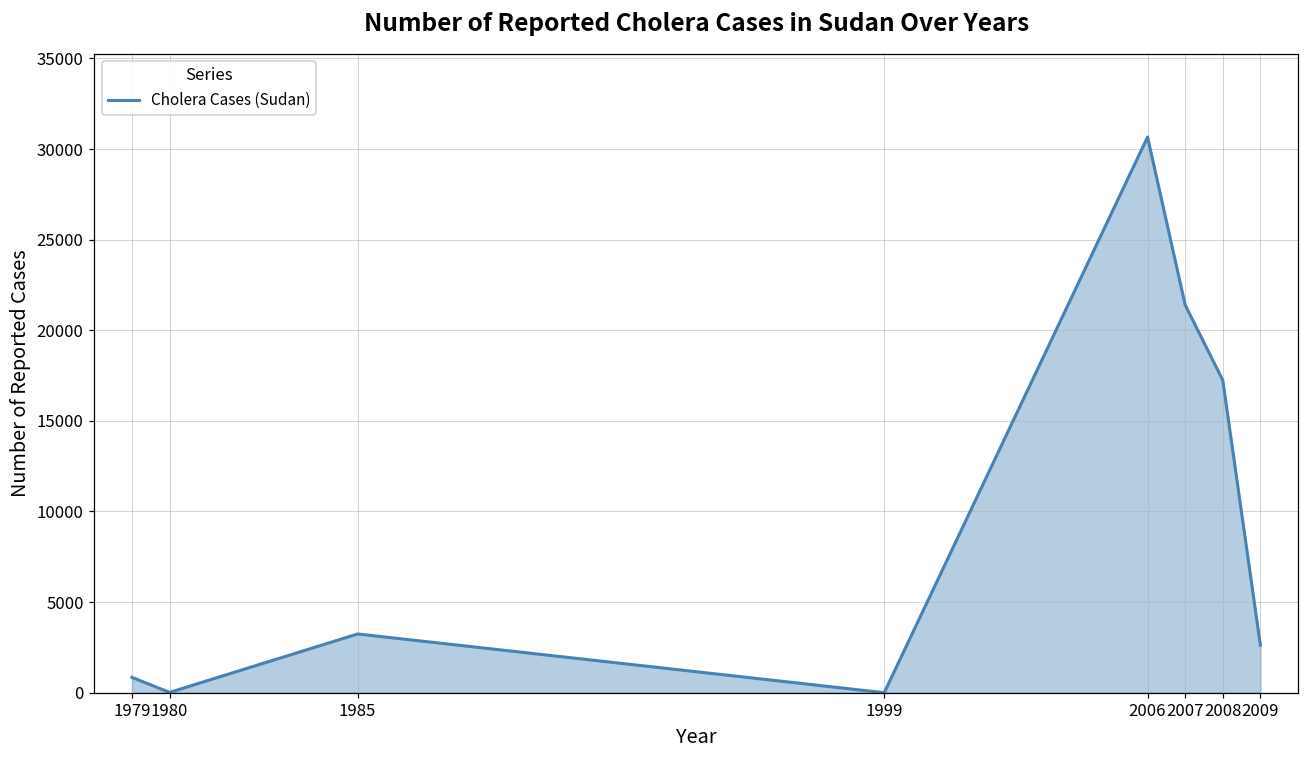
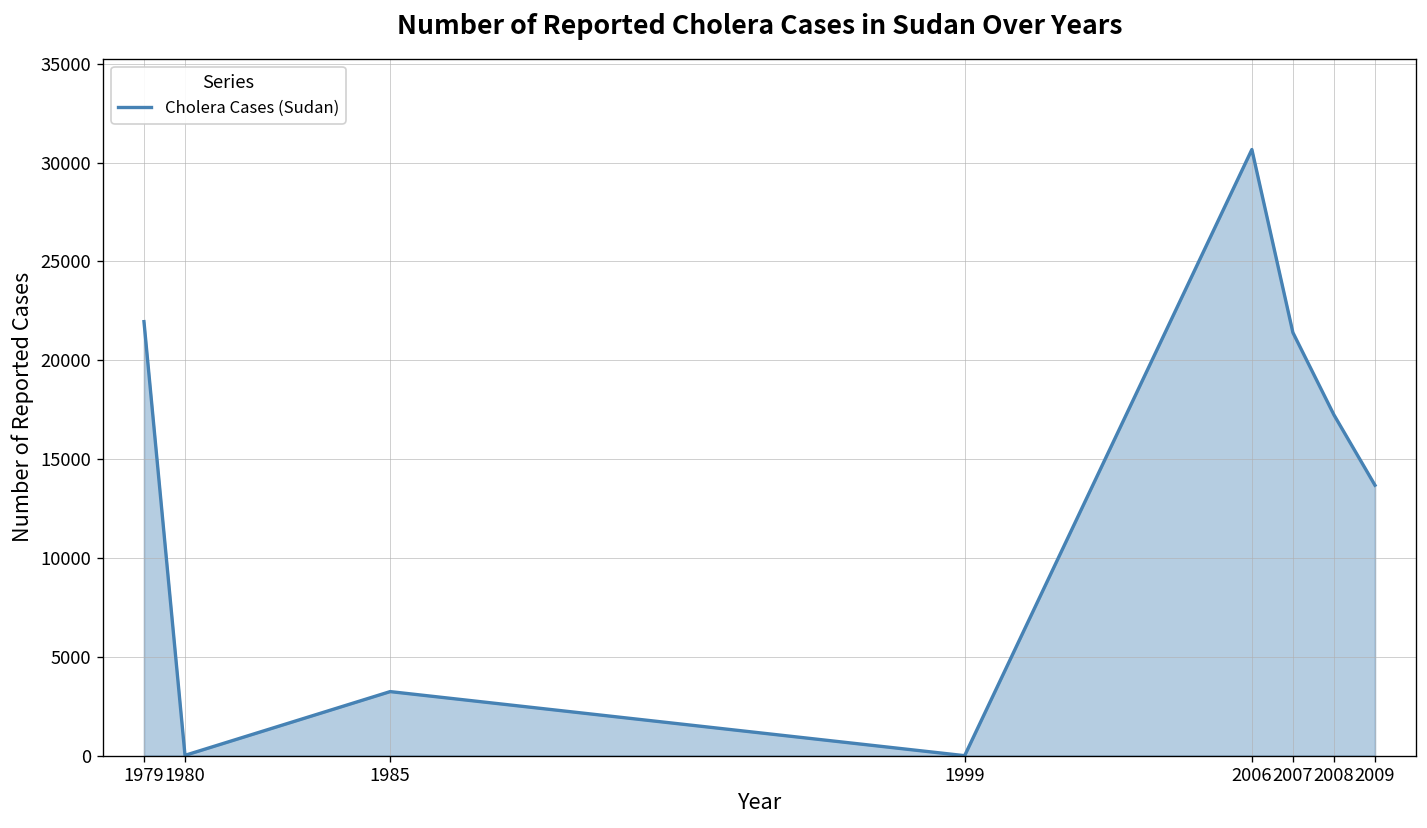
  {
-   "1979": 800,
+   "1979": 22000,
    "1980": 0,
    "1985": 3200,
    "1999": 0,
    "2006": 30700,
    "2007": 21400,
    "2008": 17200,
-   "2009": 2600
+   "2009": 13700
  }
